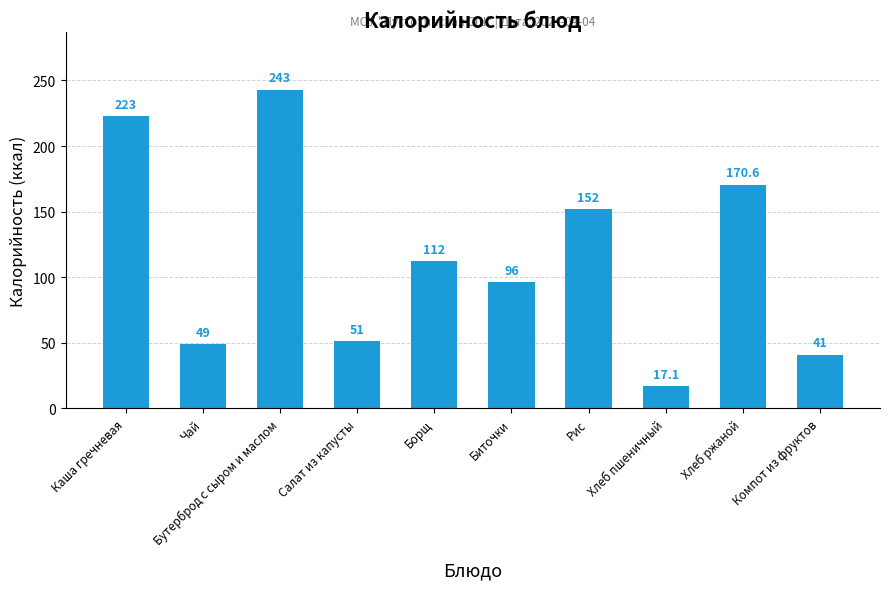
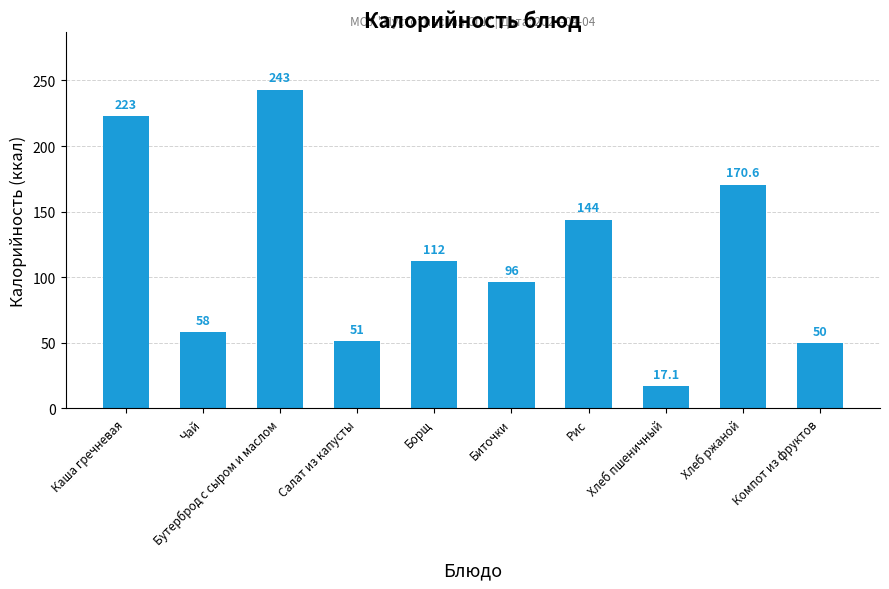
  {
    "Каша гречневая": 223,
-   "Чай": 49,
+   "Чай": 58,
    "Бутерброд с сыром и маслом": 243,
    "Салат из капусты": 51,
    "Борщ": 112,
    "Биточки": 96,
-   "Рис": 152,
+   "Рис": 144,
    "Хлеб пшеничный": 17.1,
    "Хлеб ржаной": 170.6,
-   "Компот из фруктов": 41
+   "Компот из фруктов": 50
  }
